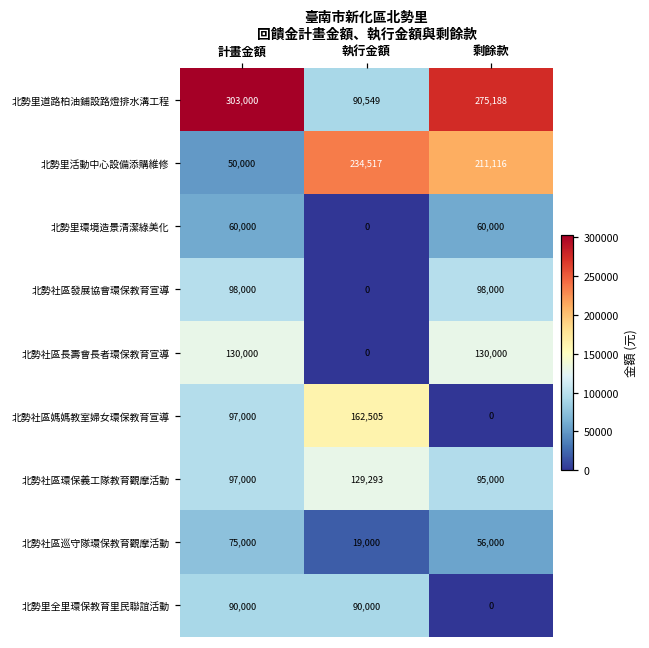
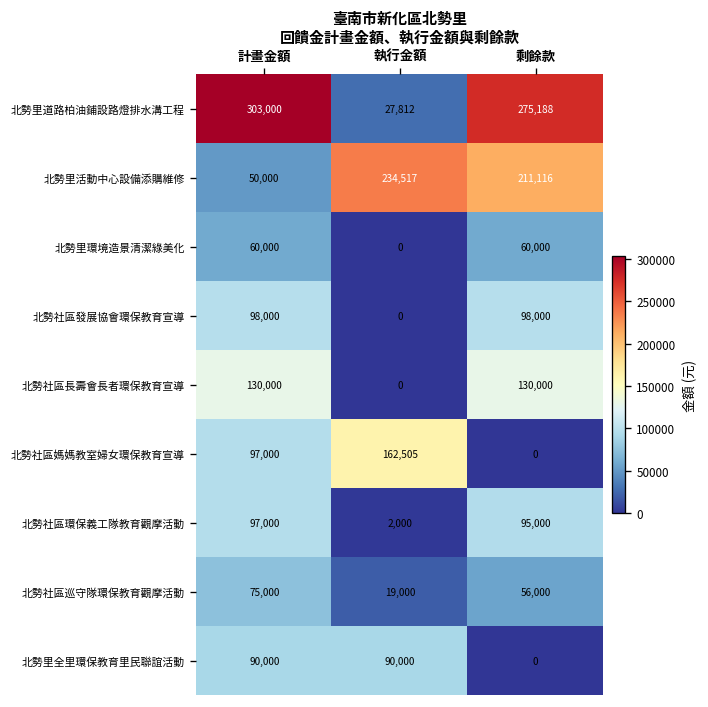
  {
    "北勢里道路柏油鋪設路燈排水溝工程": {
      "計畫金額": "303,000",
-     "執行金額": "90,549",
+     "執行金額": "27,812",
      "剩餘款": "275,188"
    },
    "北勢里活動中心設備添購維修": {
      "計畫金額": "50,000",
      "執行金額": "234,517",
      "剩餘款": "211,116"
    },
    "北勢里環境造景清潔綠美化": {
      "計畫金額": "60,000",
      "執行金額": "0",
      "剩餘款": "60,000"
    },
    "北勢社區發展協會環保教育宣導": {
      "計畫金額": "98,000",
      "執行金額": "0",
      "剩餘款": "98,000"
    },
    "北勢社區長壽會長者環保教育宣導": {
      "計畫金額": "130,000",
      "執行金額": "0",
      "剩餘款": "130,000"
    },
    "北勢社區媽媽教室婦女環保教育宣導": {
      "計畫金額": "97,000",
      "執行金額": "162,505",
      "剩餘款": "0"
    },
    "北勢社區環保義工隊教育觀摩活動": {
      "計畫金額": "97,000",
-     "執行金額": "129,293",
+     "執行金額": "2,000",
      "剩餘款": "95,000"
    },
    "北勢社區巡守隊環保教育觀摩活動": {
      "計畫金額": "75,000",
      "執行金額": "19,000",
      "剩餘款": "56,000"
    },
    "北勢里全里環保教育里民聯誼活動": {
      "計畫金額": "90,000",
      "執行金額": "90,000",
      "剩餘款": "0"
    }
  }
